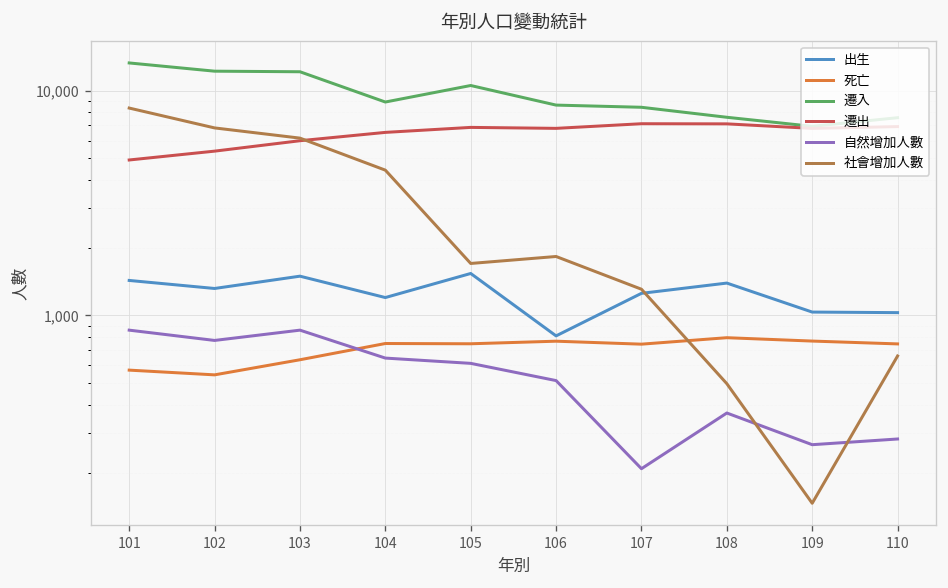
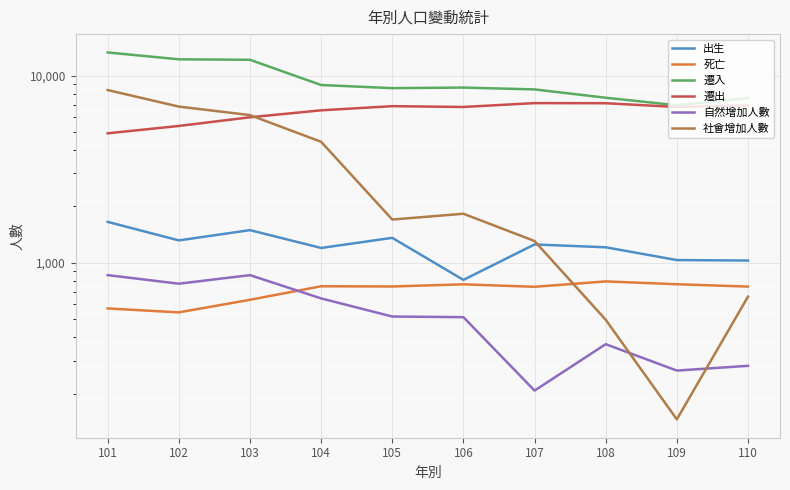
  {
    "出生": {
-     "101": "1,400",
+     "101": "1,700",
      "102": "1,300",
      "103": "1,500",
      "104": "1,200",
-     "105": "1,500",
+     "105": "1,400",
      "106": "810",
      "107": "1,300",
-     "108": "1,400",
+     "108": "1,200",
      "109": "1,000",
      "110": "1,000"
    },
    "遷入": {
      "101": "13,000",
      "102": "12,000",
      "103": "12,000",
      "104": "9,000",
-     "105": "11,000",
+     "105": "9,000",
      "106": "9,000",
      "107": "8,000",
      "108": "7,600"
    },
    "自然增加人數": {
      "101": "900",
      "102": "770",
      "103": "900",
      "104": "650",
-     "105": "610",
+     "105": "520",
      "106": "510",
      "107": "210",
      "108": "370",
      "109": "270",
      "110": "280"
    }
  }
